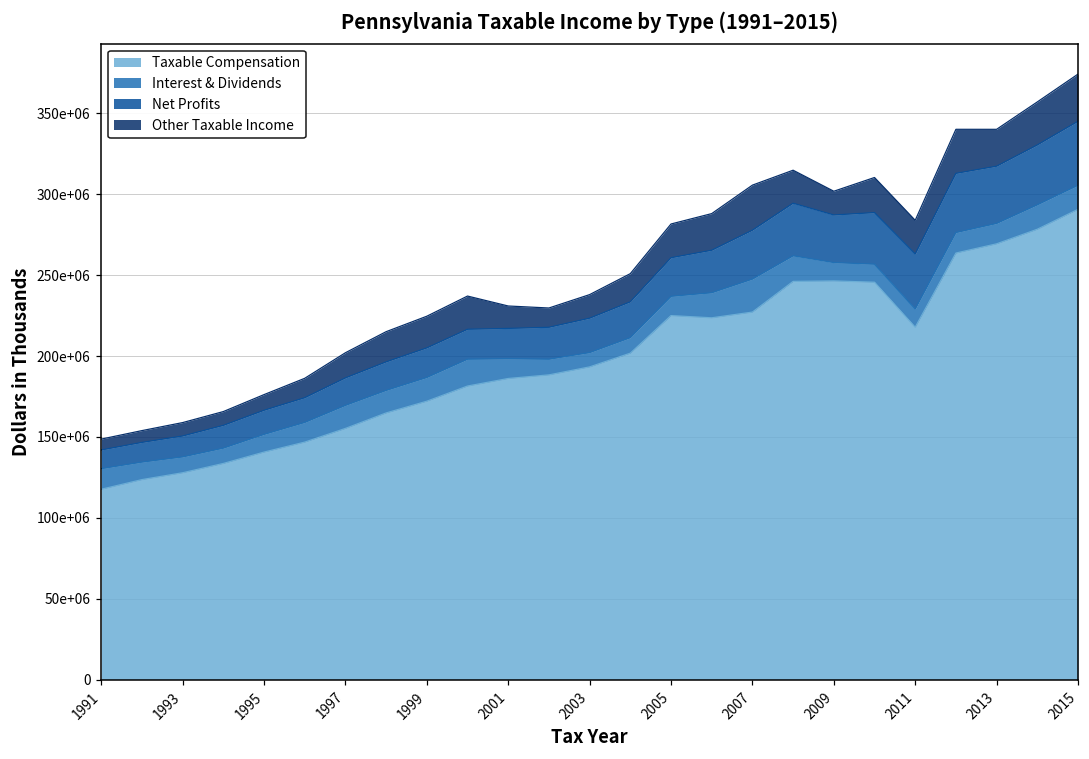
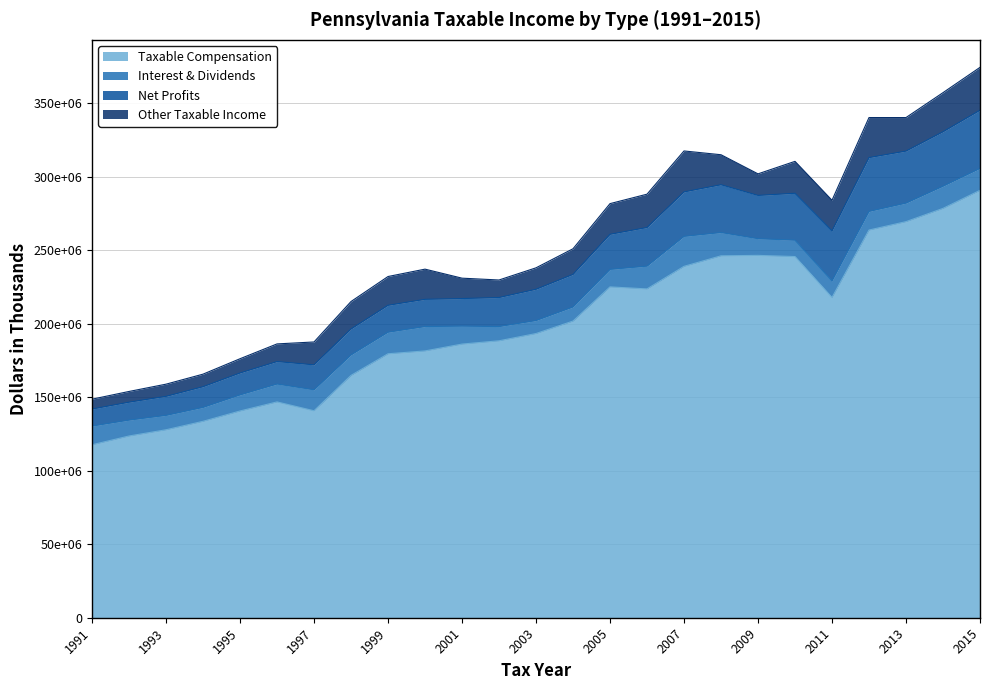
  {
    "Taxable Compensation": {
      "1991": 118000000,
      "1993": 128000000,
      "1995": 141000000,
-     "1997": 155000000,
-     "1999": 172000000,
+     "1997": 141000000,
+     "1999": 180000000,
      "2001": 186000000,
      "2003": 193000000,
      "2005": 225000000,
-     "2007": 227000000,
+     "2007": 239000000,
      "2009": 246000000,
      "2011": 218000000,
      "2013": 269000000,
      "2015": 291000000
    }
  }
